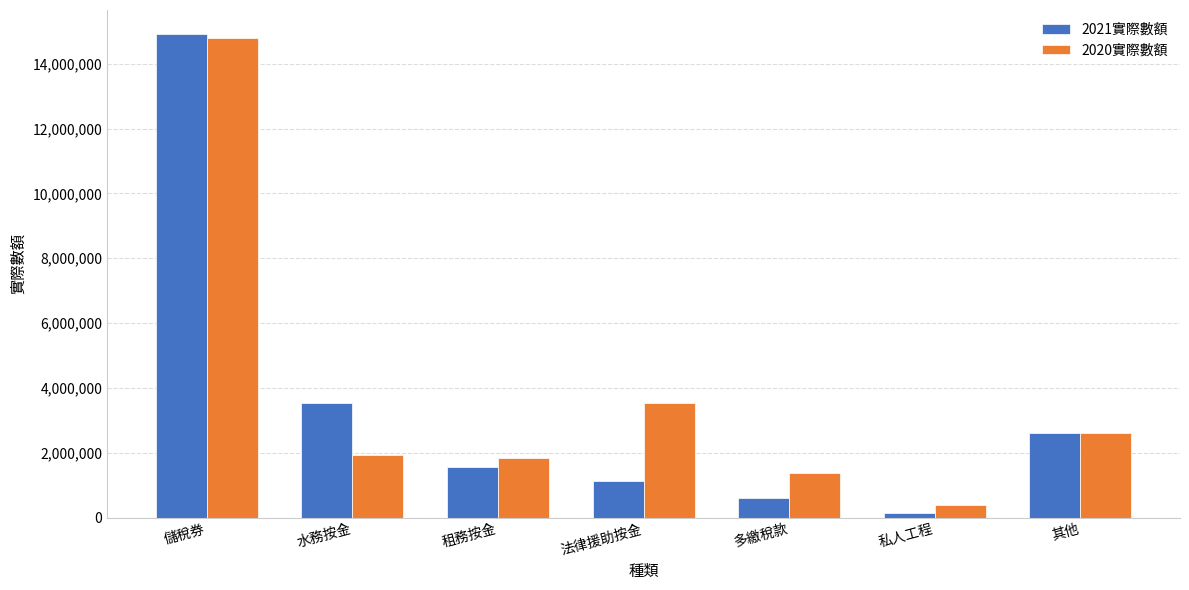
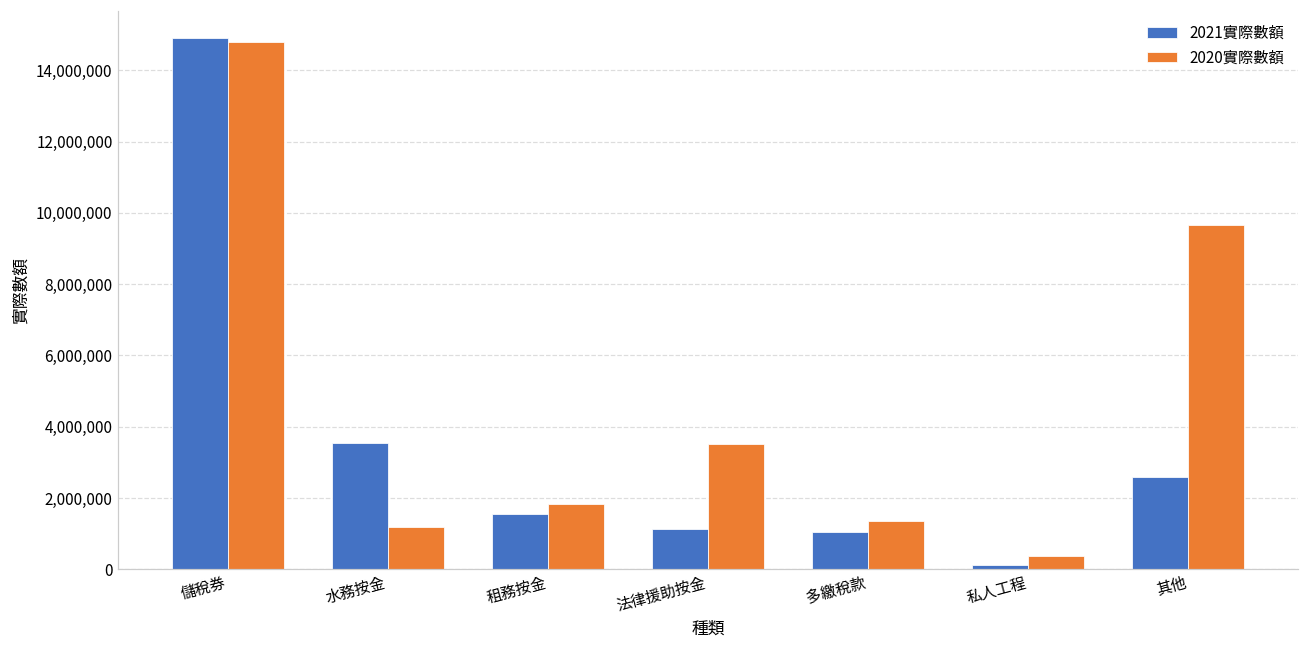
  {
    "2021實際數額": {
      "儲稅券": "14,900,000",
      "水務按金": "3,500,000",
      "租務按金": "1,600,000",
      "法律援助按金": "1,100,000",
-     "多繳稅款": "600,000",
+     "多繳稅款": "1,000,000",
      "私人工程": "100,000",
      "其他": "2,600,000"
    },
    "2020實際數額": {
      "儲稅券": "14,800,000",
-     "水務按金": "1,900,000",
+     "水務按金": "1,200,000",
      "租務按金": "1,800,000",
      "法律援助按金": "3,500,000",
      "多繳稅款": "1,400,000",
      "私人工程": "400,000",
-     "其他": "2,600,000"
+     "其他": "9,700,000"
    }
  }
